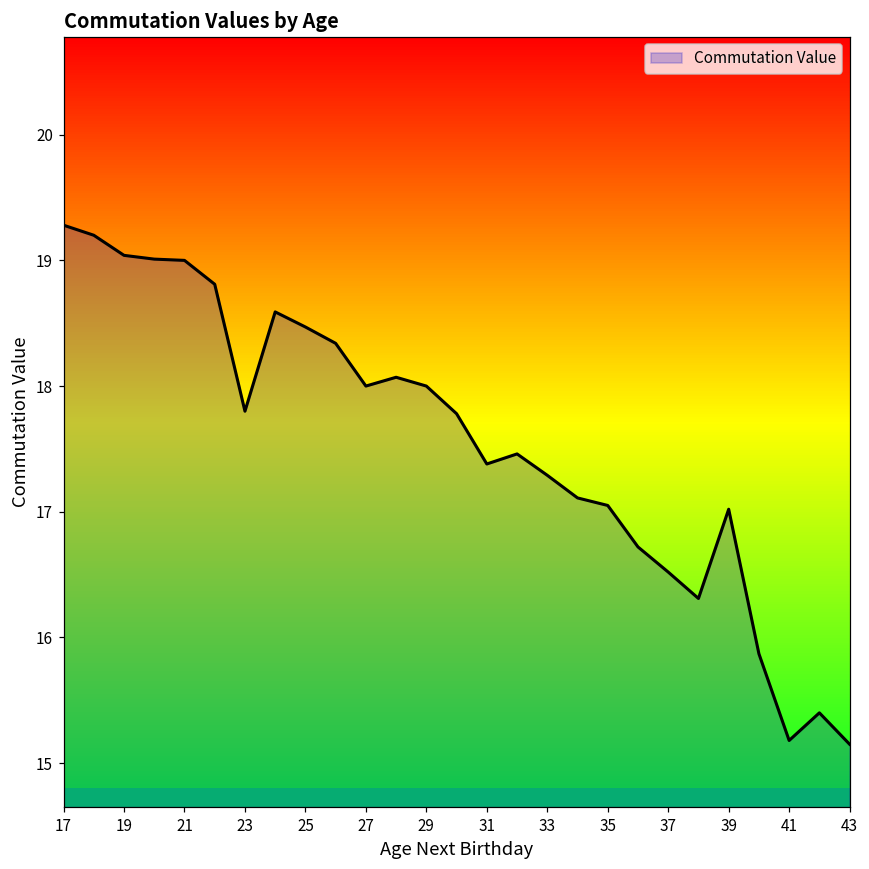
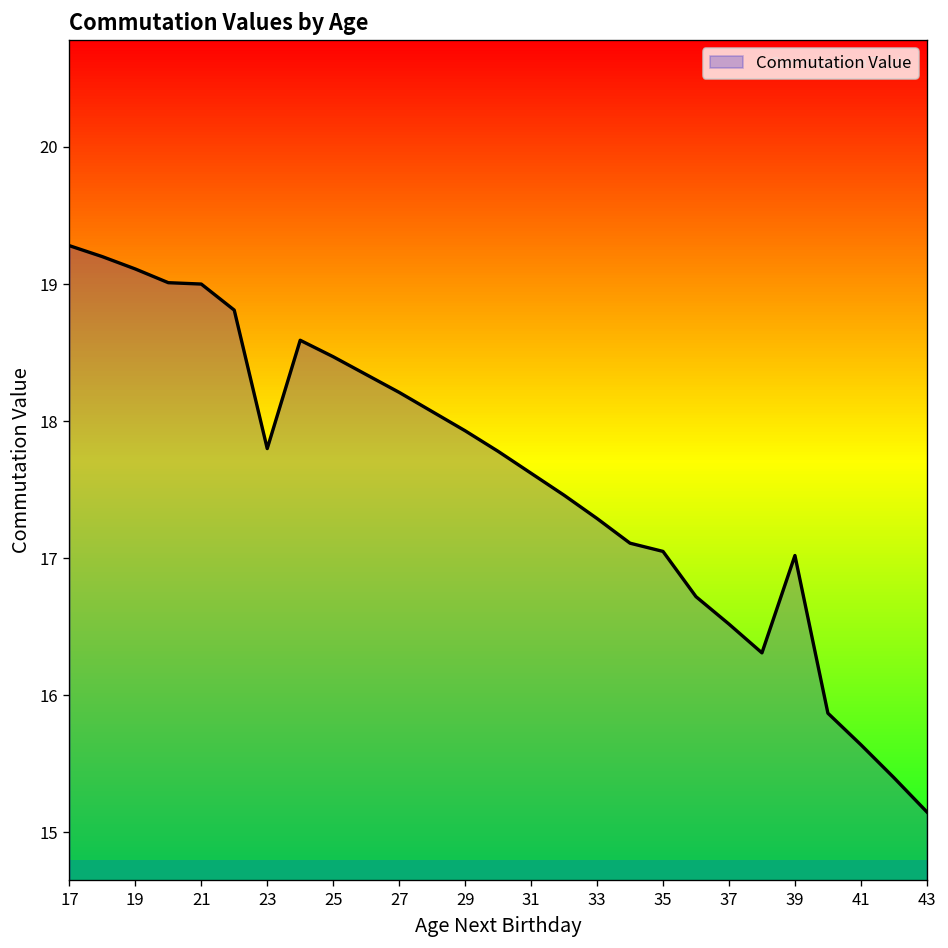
  {
    "Commutation Value": {
-     "19": 19.04,
+     "19": 19.11,
      "21": 19.00,
      "23": 17.80,
      "25": 18.47,
-     "27": 18.00,
-     "29": 18.00,
-     "31": 17.38,
+     "27": 18.21,
+     "29": 17.93,
+     "31": 17.62,
      "33": 17.29,
      "35": 17.05,
      "37": 16.52,
      "39": 17.02,
-     "41": 15.18
+     "41": 15.64
    }
  }
